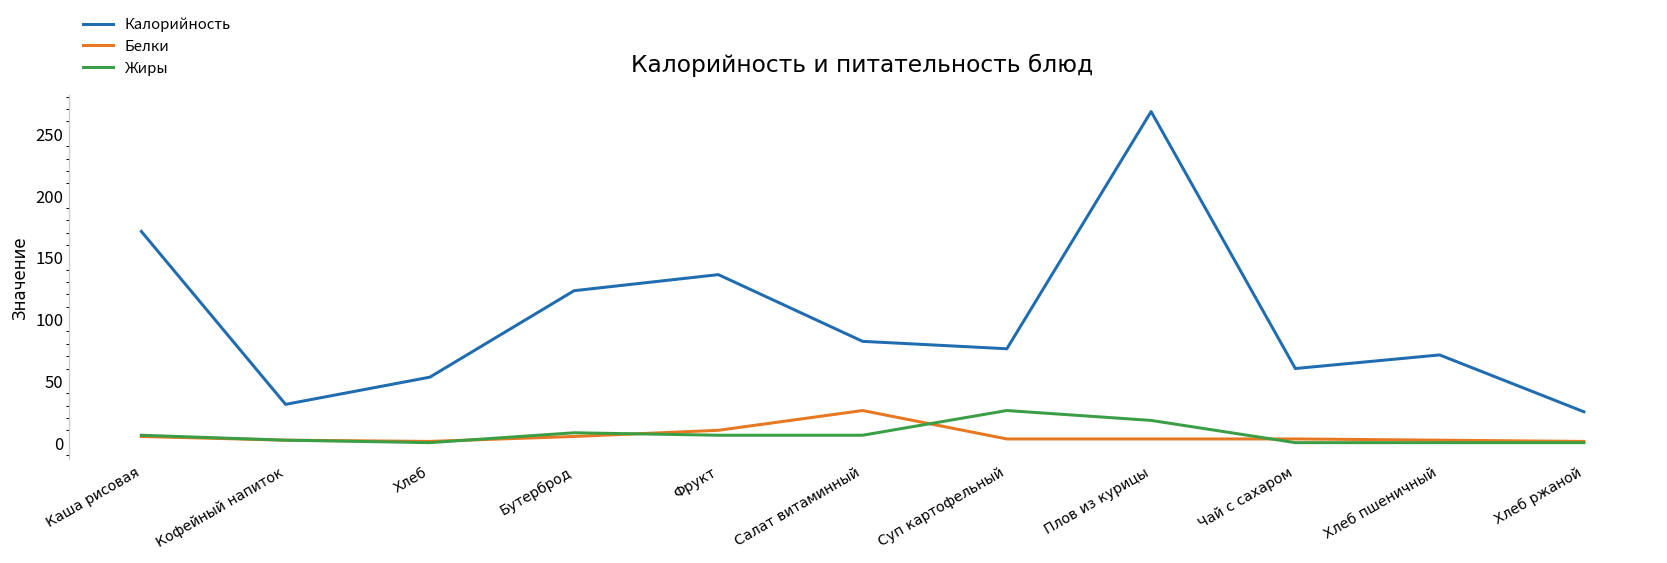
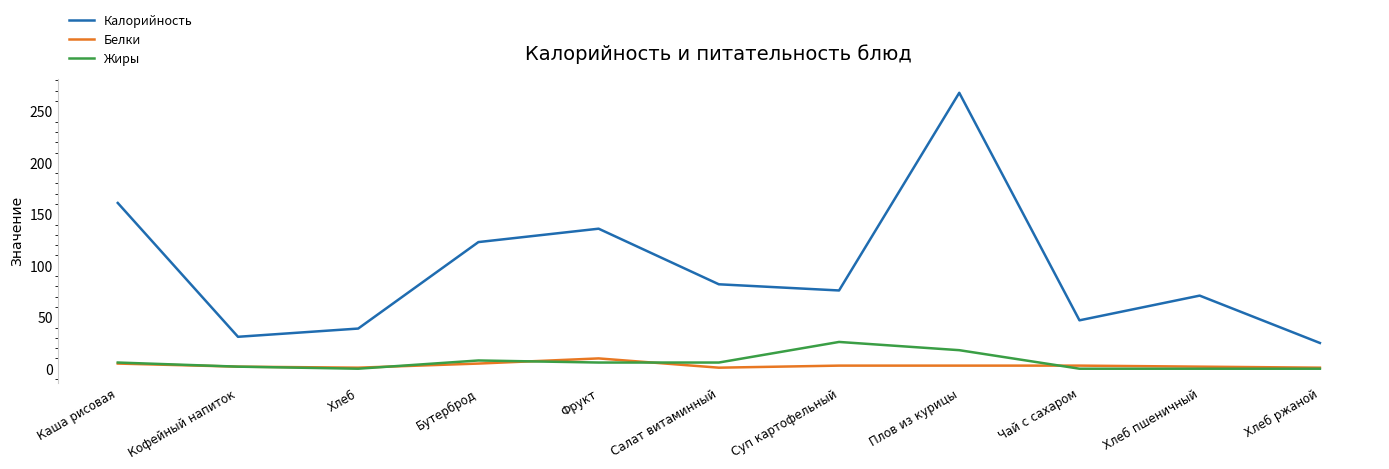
  {
    "Калорийность": {
-     "Каша рисовая": 171,
+     "Каша рисовая": 161,
      "Кофейный напиток": 31,
-     "Хлеб": 53,
+     "Хлеб": 39,
      "Бутерброд": 123,
      "Фрукт": 136,
      "Салат витаминный": 82,
      "Суп картофельный": 76,
      "Плов из курицы": 268,
-     "Чай с сахаром": 60,
+     "Чай с сахаром": 47,
      "Хлеб пшеничный": 71,
      "Хлеб ржаной": 25
    },
    "Белки": {
      "Бутерброд": 5,
      "Фрукт": 10,
-     "Салат витаминный": 26,
+     "Салат витаминный": 1,
      "Суп картофельный": 3,
      "Плов из курицы": 3,
      "Чай с сахаром": 3
    },
    "Жиры": {
      "Бутерброд": 8,
      "Фрукт": 6,
      "Салат витаминный": 6,
      "Суп картофельный": 26,
      "Плов из курицы": 18,
      "Чай с сахаром": 0
    }
  }
